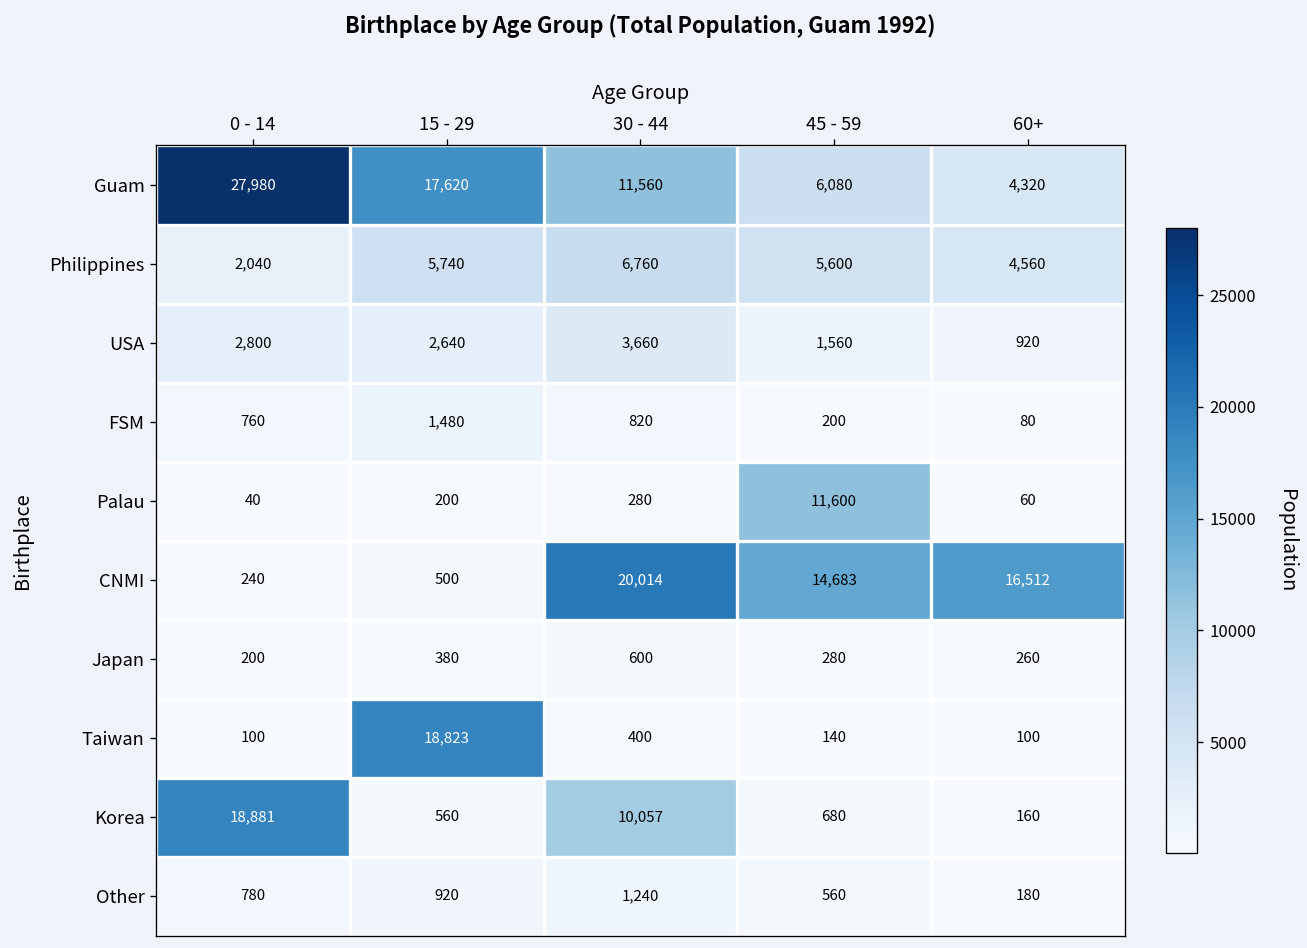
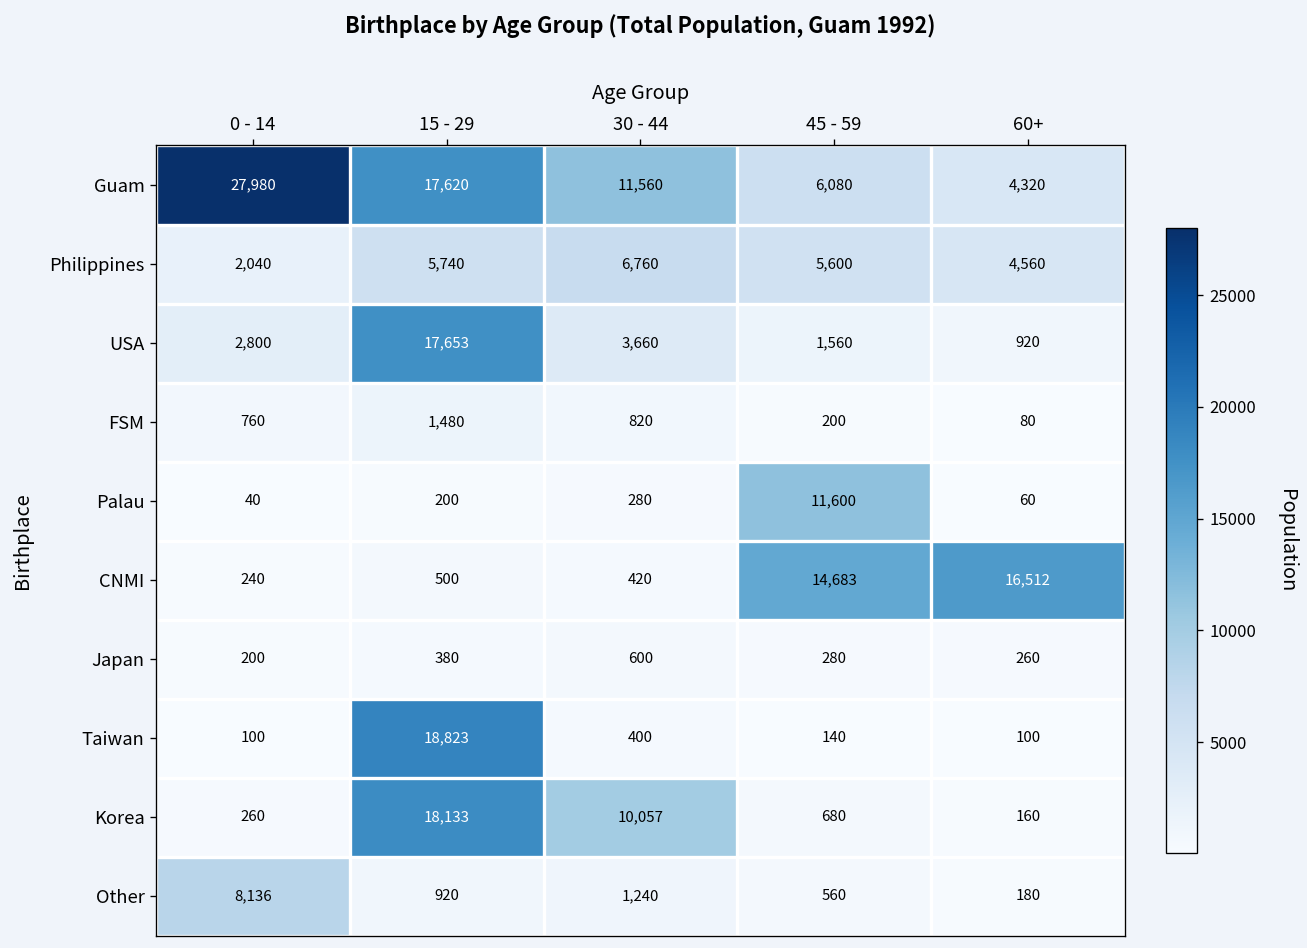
  {
    "Guam": {
      "0 - 14": "27,980",
      "15 - 29": "17,620",
      "30 - 44": "11,560",
      "45 - 59": "6,080",
      "60+": "4,320"
    },
    "Philippines": {
      "0 - 14": "2,040",
      "15 - 29": "5,740",
      "30 - 44": "6,760",
      "45 - 59": "5,600",
      "60+": "4,560"
    },
    "USA": {
      "0 - 14": "2,800",
-     "15 - 29": "2,640",
+     "15 - 29": "17,653",
      "30 - 44": "3,660",
      "45 - 59": "1,560",
      "60+": "920"
    },
    "FSM": {
      "0 - 14": "760",
      "15 - 29": "1,480",
      "30 - 44": "820",
      "45 - 59": "200",
      "60+": "80"
    },
    "Palau": {
      "0 - 14": "40",
      "15 - 29": "200",
      "30 - 44": "280",
      "45 - 59": "11,600",
      "60+": "60"
    },
    "CNMI": {
      "0 - 14": "240",
      "15 - 29": "500",
-     "30 - 44": "20,014",
+     "30 - 44": "420",
      "45 - 59": "14,683",
      "60+": "16,512"
    },
    "Japan": {
      "0 - 14": "200",
      "15 - 29": "380",
      "30 - 44": "600",
      "45 - 59": "280",
      "60+": "260"
    },
    "Taiwan": {
      "0 - 14": "100",
      "15 - 29": "18,823",
      "30 - 44": "400",
      "45 - 59": "140",
      "60+": "100"
    },
    "Korea": {
-     "0 - 14": "18,881",
-     "15 - 29": "560",
+     "0 - 14": "260",
+     "15 - 29": "18,133",
      "30 - 44": "10,057",
      "45 - 59": "680",
      "60+": "160"
    },
    "Other": {
-     "0 - 14": "780",
+     "0 - 14": "8,136",
      "15 - 29": "920",
      "30 - 44": "1,240",
      "45 - 59": "560",
      "60+": "180"
    }
  }
